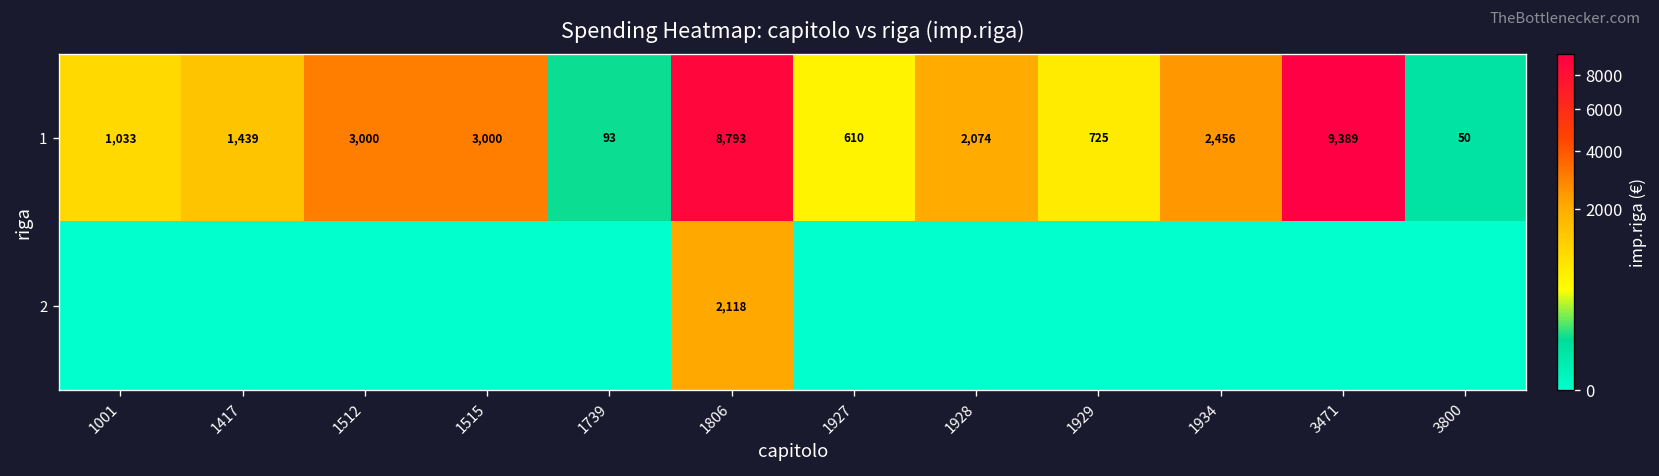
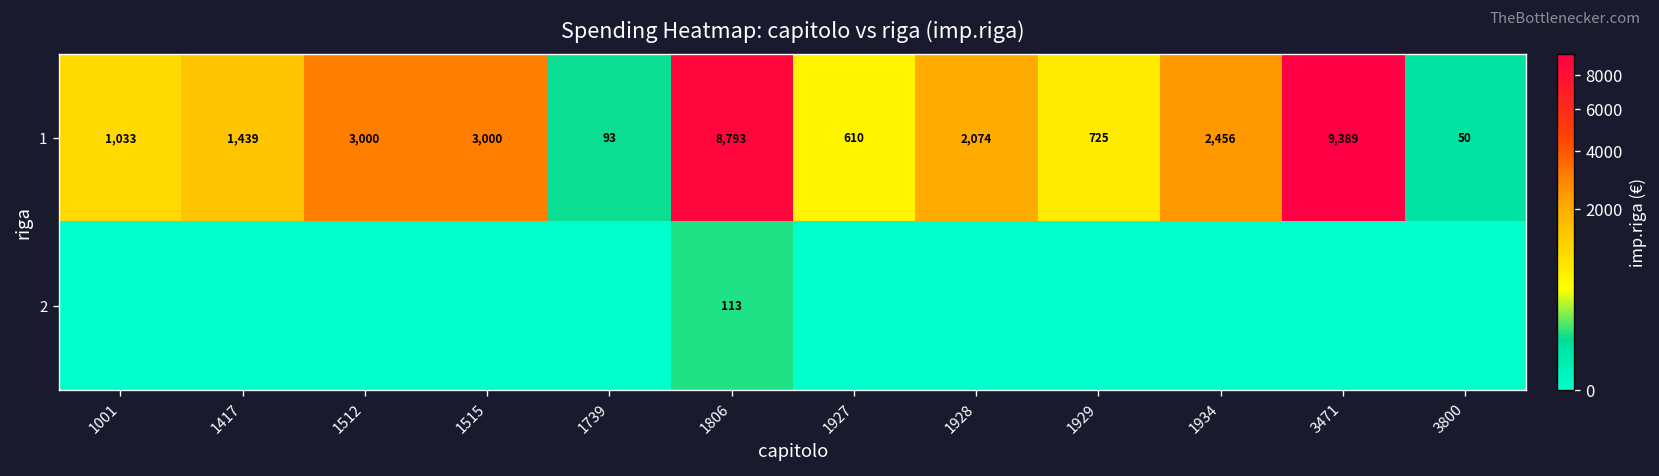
  {
    "1": {
      "1001": "1,033",
      "1417": "1,439",
      "1512": "3,000",
      "1515": "3,000",
      "1739": "93",
      "1806": "8,793",
      "1927": "610",
      "1928": "2,074",
      "1929": "725",
      "1934": "2,456",
      "3471": "9,389",
      "3800": "50"
    },
    "2": {
-     "1806": "2,118"
+     "1806": "113"
    }
  }
